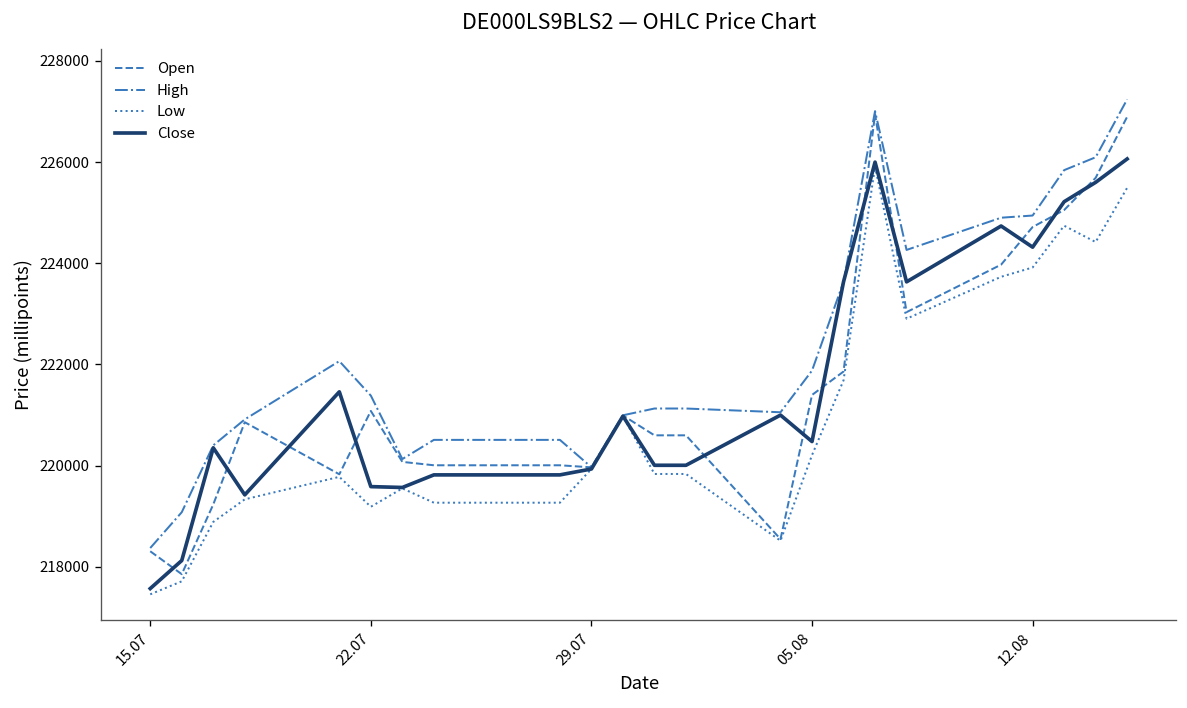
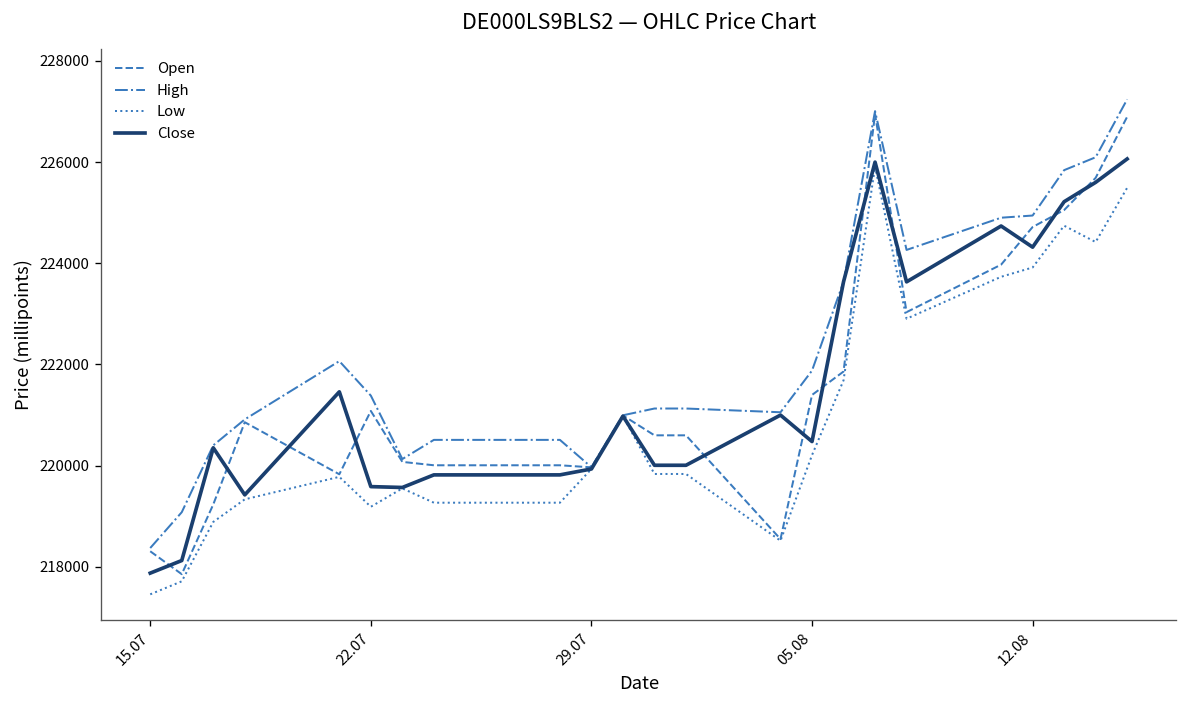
  {
    "Close": {
-     "15.07": 217600,
+     "15.07": 217900,
      "22.07": 219600,
      "05.08": 220500,
      "12.08": 224300
    }
  }
